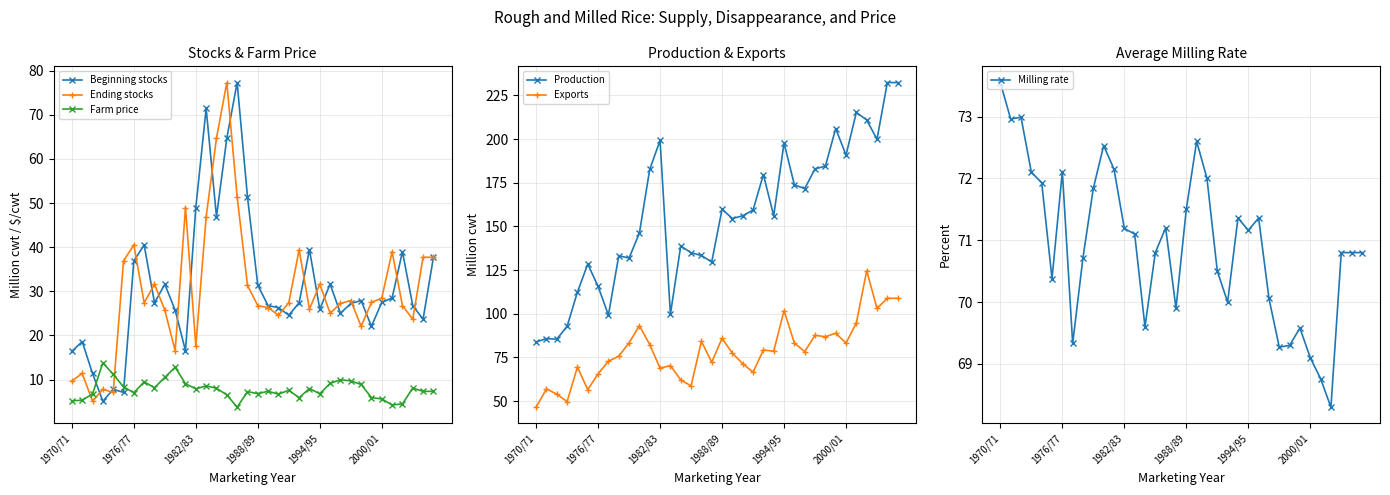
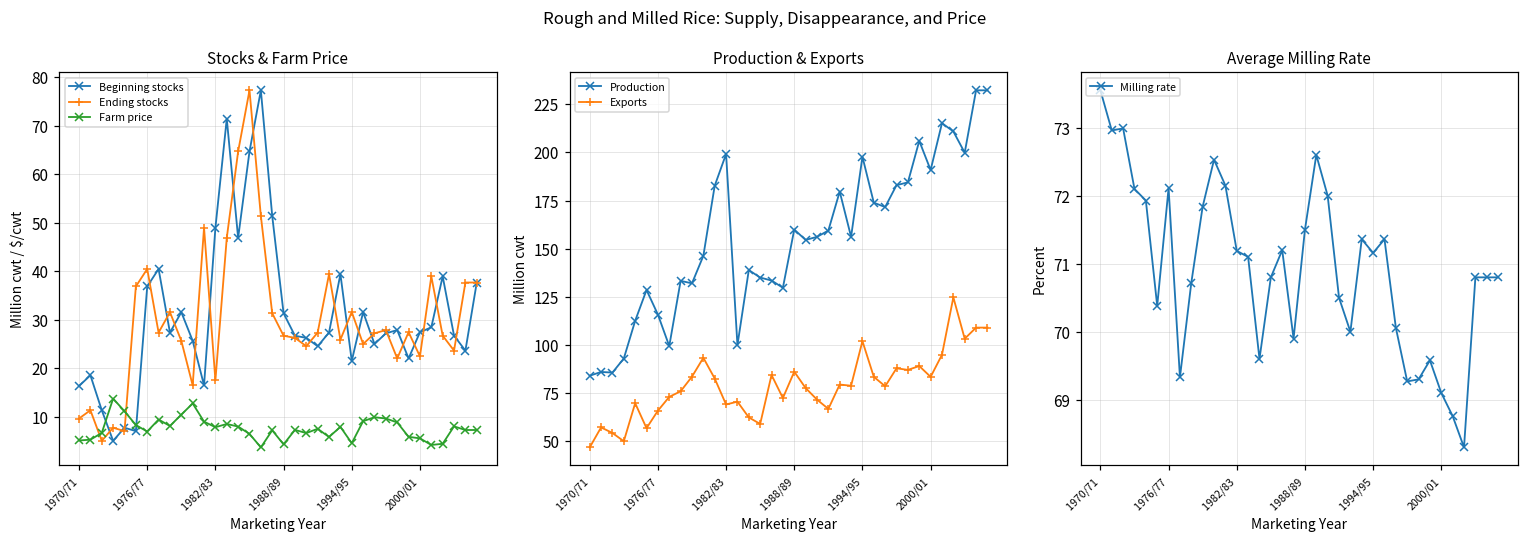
  {
    "Stocks & Farm Price": {
      "Beginning stocks": {
        "1970/71": 16,
        "1976/77": 37,
        "1982/83": 49,
        "1988/89": 31,
-       "1994/95": 26,
+       "1994/95": 22,
        "2000/01": 27
      },
      "Ending stocks": {
        "1970/71": 10,
        "1976/77": 41,
        "1982/83": 18,
        "1988/89": 27,
        "1994/95": 32,
-       "2000/01": 28
+       "2000/01": 23
      },
      "Farm price": {
        "1970/71": 5,
        "1976/77": 7,
        "1982/83": 8,
-       "1988/89": 7,
-       "1994/95": 7,
+       "1988/89": 4,
+       "1994/95": 5,
        "2000/01": 6
      }
    },
    "Production & Exports": {
      "Production": {
        "1970/71": 84,
        "1976/77": 116,
        "1982/83": 199,
        "1988/89": 160,
        "1994/95": 198,
        "2000/01": 191
      },
      "Exports": {
        "1970/71": 47,
        "1976/77": 66,
        "1982/83": 69,
        "1988/89": 86,
        "1994/95": 102,
        "2000/01": 83
      }
    },
    "Average Milling Rate": {
      "1976/77": 72.1,
      "1982/83": 71.2,
      "1988/89": 71.5,
      "1994/95": 71.2,
      "2000/01": 69.1
    }
  }
